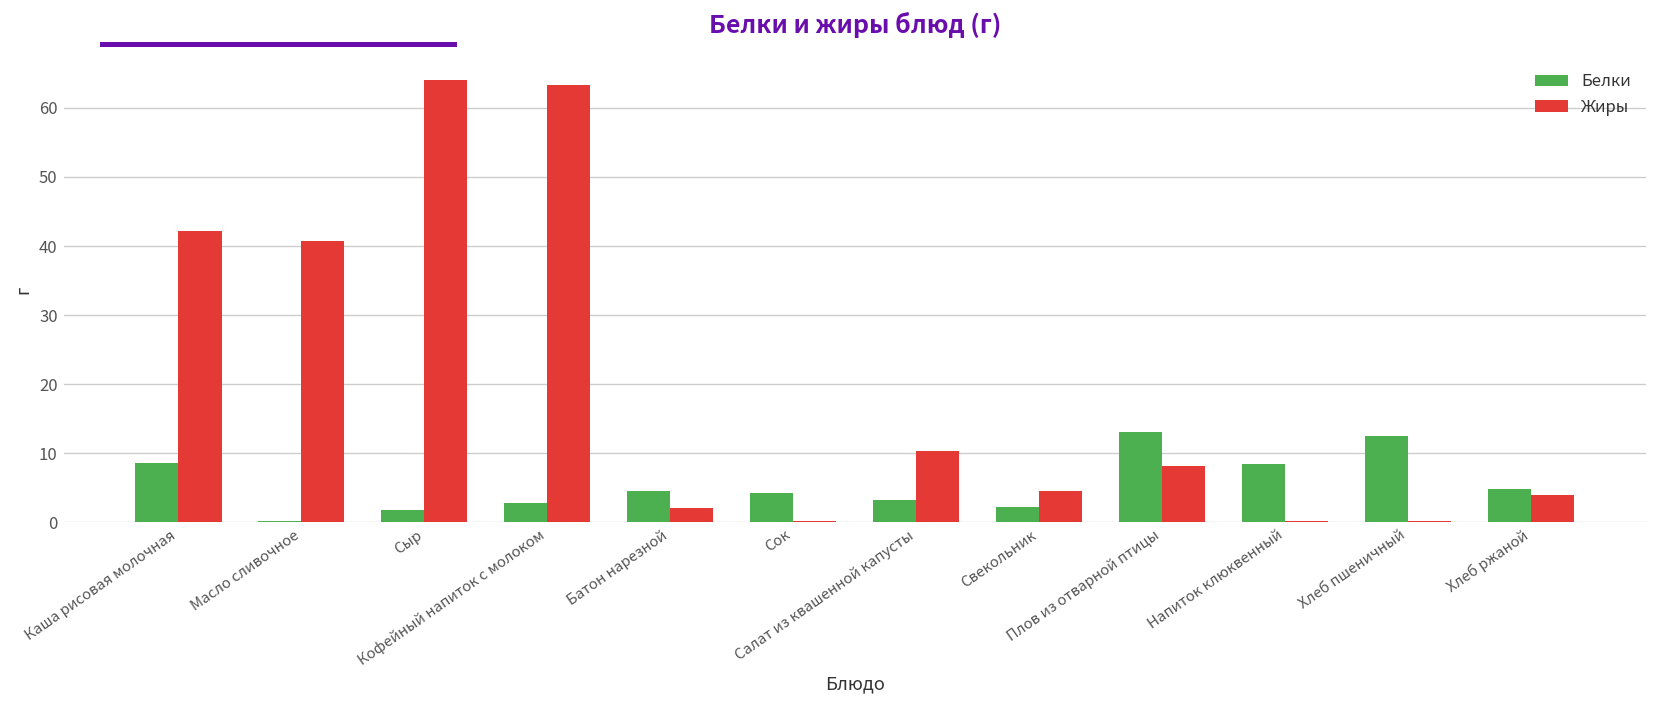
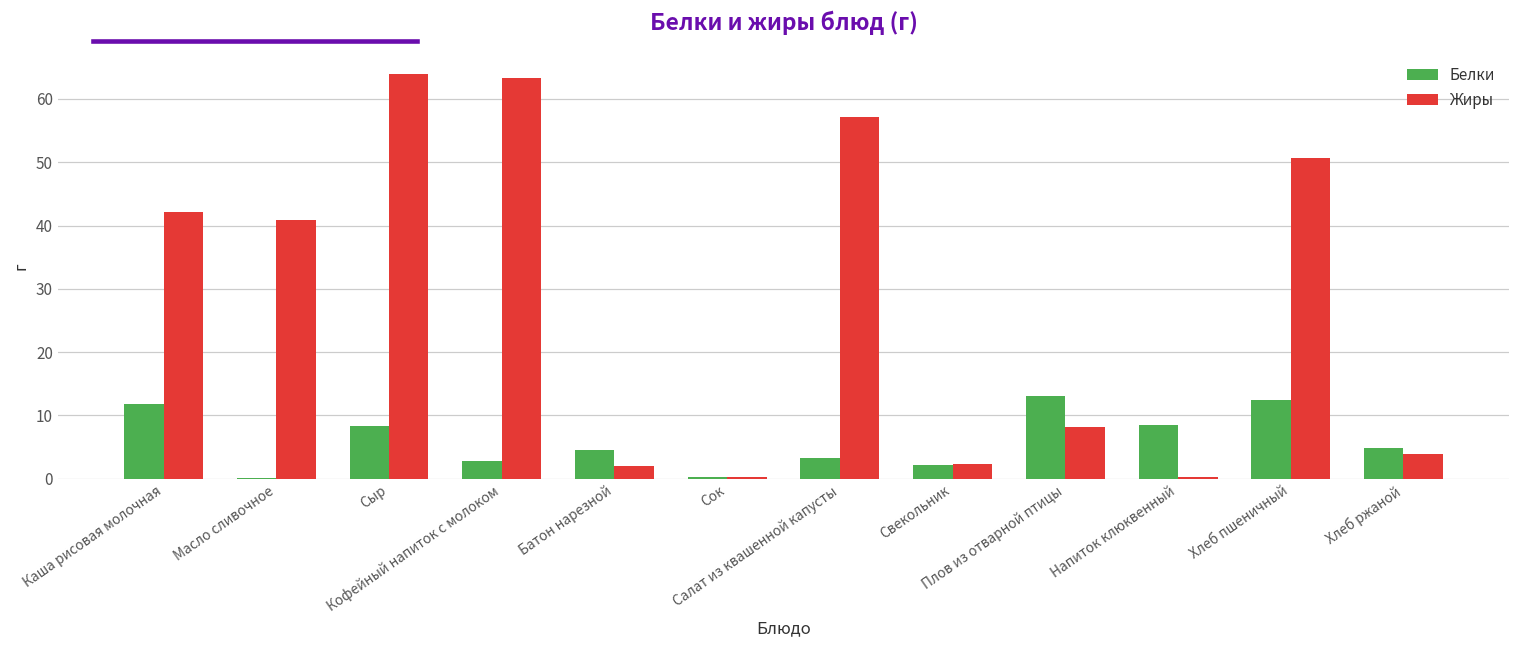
  {
    "Белки": {
-     "Каша рисовая молочная": 9,
-     "Сыр": 2,
+     "Каша рисовая молочная": 12,
+     "Сыр": 8,
      "Кофейный напиток с молоком": 3,
      "Батон нарезной": 5,
-     "Сок": 4,
+     "Сок": 0,
      "Салат из квашенной капусты": 3,
      "Свекольник": 2,
      "Плов из отварной птицы": 13,
      "Напиток клюквенный": 8,
      "Хлеб пшеничный": 12,
      "Хлеб ржаной": 5
    },
    "Жиры": {
      "Каша рисовая молочная": 42,
      "Масло сливочное": 41,
      "Сыр": 64,
      "Кофейный напиток с молоком": 63,
      "Батон нарезной": 2,
-     "Салат из квашенной капусты": 10,
-     "Свекольник": 5,
+     "Салат из квашенной капусты": 57,
+     "Свекольник": 2,
      "Плов из отварной птицы": 8,
-     "Хлеб пшеничный": 0,
+     "Хлеб пшеничный": 51,
      "Хлеб ржаной": 4
    }
  }
